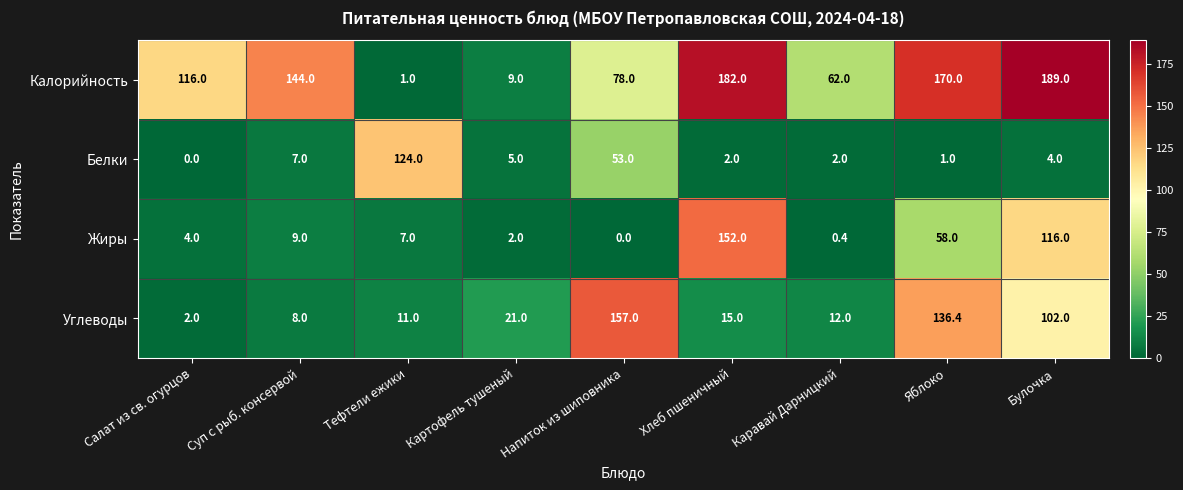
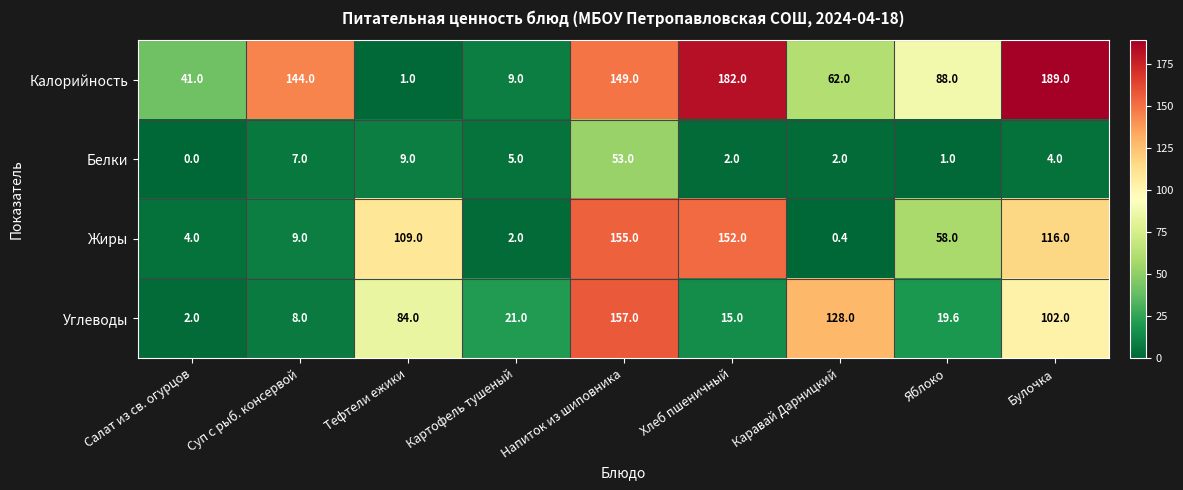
  {
    "Калорийность": {
-     "Салат из св. огурцов": 116.0,
+     "Салат из св. огурцов": 41.0,
      "Суп с рыб. консервой": 144.0,
      "Тефтели ежики": 1.0,
      "Картофель тушеный": 9.0,
-     "Напиток из шиповника": 78.0,
+     "Напиток из шиповника": 149.0,
      "Хлеб пшеничный": 182.0,
      "Каравай Дарницкий": 62.0,
-     "Яблоко": 170.0,
+     "Яблоко": 88.0,
      "Булочка": 189.0
    },
    "Белки": {
      "Салат из св. огурцов": 0.0,
      "Суп с рыб. консервой": 7.0,
-     "Тефтели ежики": 124.0,
+     "Тефтели ежики": 9.0,
      "Картофель тушеный": 5.0,
      "Напиток из шиповника": 53.0,
      "Хлеб пшеничный": 2.0,
      "Каравай Дарницкий": 2.0,
      "Яблоко": 1.0,
      "Булочка": 4.0
    },
    "Жиры": {
      "Салат из св. огурцов": 4.0,
      "Суп с рыб. консервой": 9.0,
-     "Тефтели ежики": 7.0,
+     "Тефтели ежики": 109.0,
      "Картофель тушеный": 2.0,
-     "Напиток из шиповника": 0.0,
+     "Напиток из шиповника": 155.0,
      "Хлеб пшеничный": 152.0,
      "Каравай Дарницкий": 0.4,
      "Яблоко": 58.0,
      "Булочка": 116.0
    },
    "Углеводы": {
      "Салат из св. огурцов": 2.0,
      "Суп с рыб. консервой": 8.0,
-     "Тефтели ежики": 11.0,
+     "Тефтели ежики": 84.0,
      "Картофель тушеный": 21.0,
      "Напиток из шиповника": 157.0,
      "Хлеб пшеничный": 15.0,
-     "Каравай Дарницкий": 12.0,
-     "Яблоко": 136.4,
+     "Каравай Дарницкий": 128.0,
+     "Яблоко": 19.6,
      "Булочка": 102.0
    }
  }
